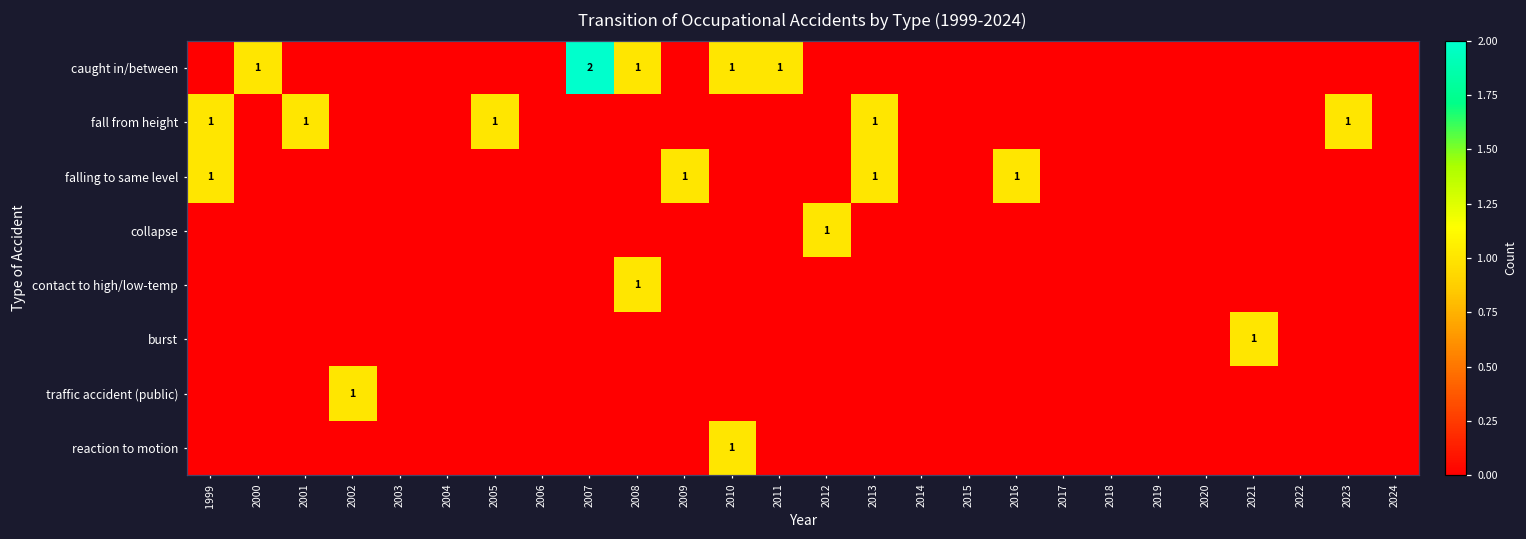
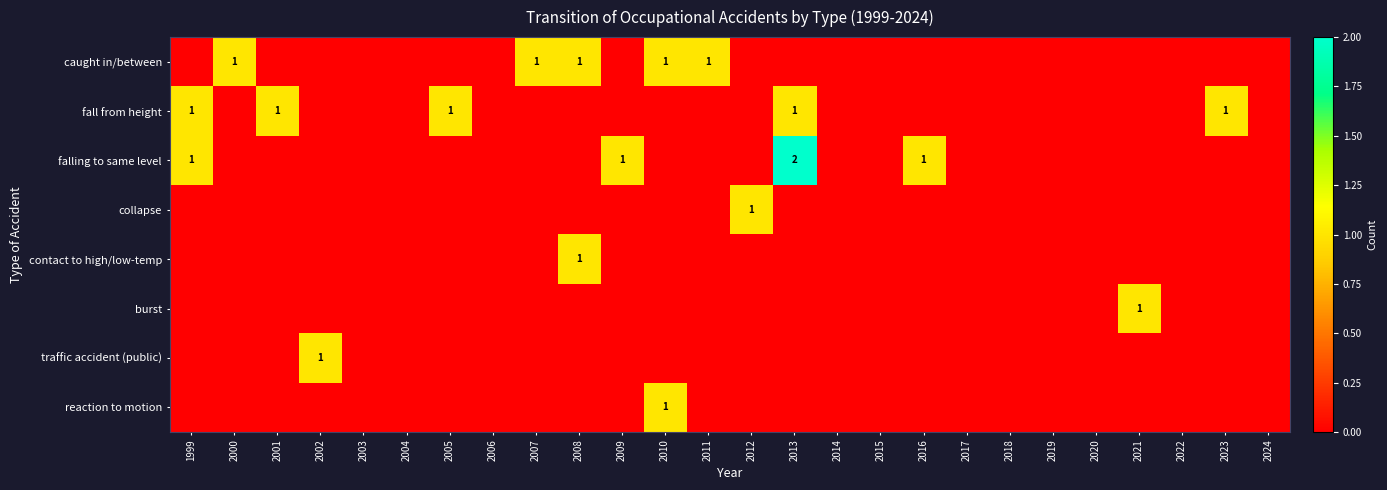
  {
    "caught in/between": {
      "2000": 1,
-     "2007": 2,
+     "2007": 1,
      "2008": 1,
      "2010": 1,
      "2011": 1
    },
    "fall from height": {
      "1999": 1,
      "2001": 1,
      "2005": 1,
      "2013": 1,
      "2023": 1
    },
    "falling to same level": {
      "1999": 1,
      "2009": 1,
-     "2013": 1,
+     "2013": 2,
      "2016": 1
    },
    "collapse": {
      "2012": 1
    },
    "contact to high/low-temp": {
      "2008": 1
    },
    "burst": {
      "2021": 1
    },
    "traffic accident (public)": {
      "2002": 1
    },
    "reaction to motion": {
      "2010": 1
    }
  }
